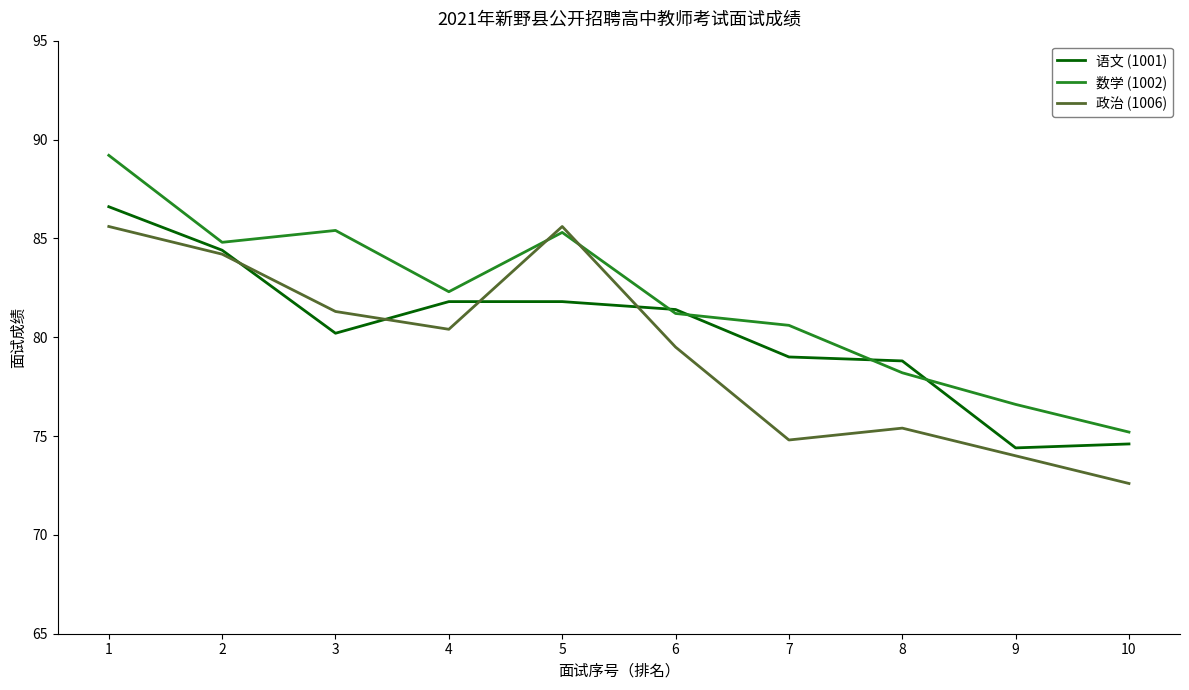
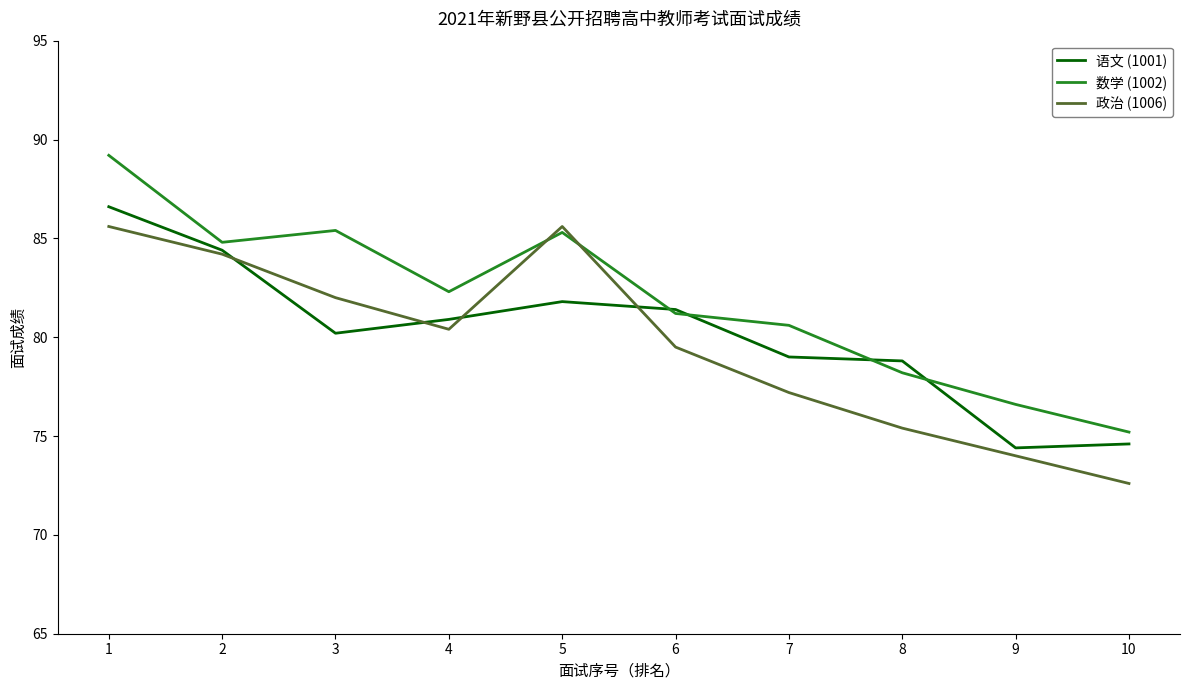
  {
    "语文 (1001)": {
      "1": 86.6,
      "2": 84.4,
      "3": 80.2,
-     "4": 81.8,
+     "4": 80.9,
      "5": 81.8,
      "6": 81.4,
      "7": 79.0,
      "8": 78.8,
      "9": 74.4,
      "10": 74.6
    },
    "数学 (1002)": {
      "1": 89.2,
      "2": 84.8,
      "3": 85.4,
      "4": 82.3,
      "5": 85.3,
      "6": 81.2,
      "7": 80.6,
      "8": 78.2,
      "9": 76.6,
      "10": 75.2
    },
    "政治 (1006)": {
      "1": 85.6,
      "2": 84.2,
-     "3": 81.3,
+     "3": 82.0,
      "4": 80.4,
      "5": 85.6,
      "6": 79.5,
-     "7": 74.8,
+     "7": 77.2,
      "8": 75.4,
      "9": 74.0,
      "10": 72.6
    }
  }
